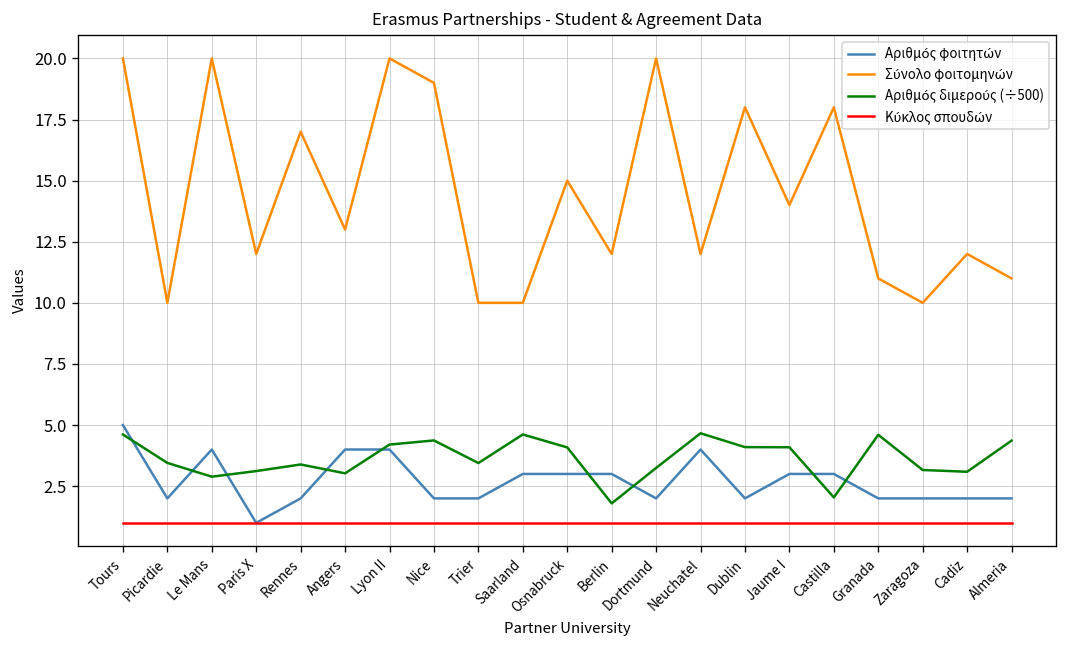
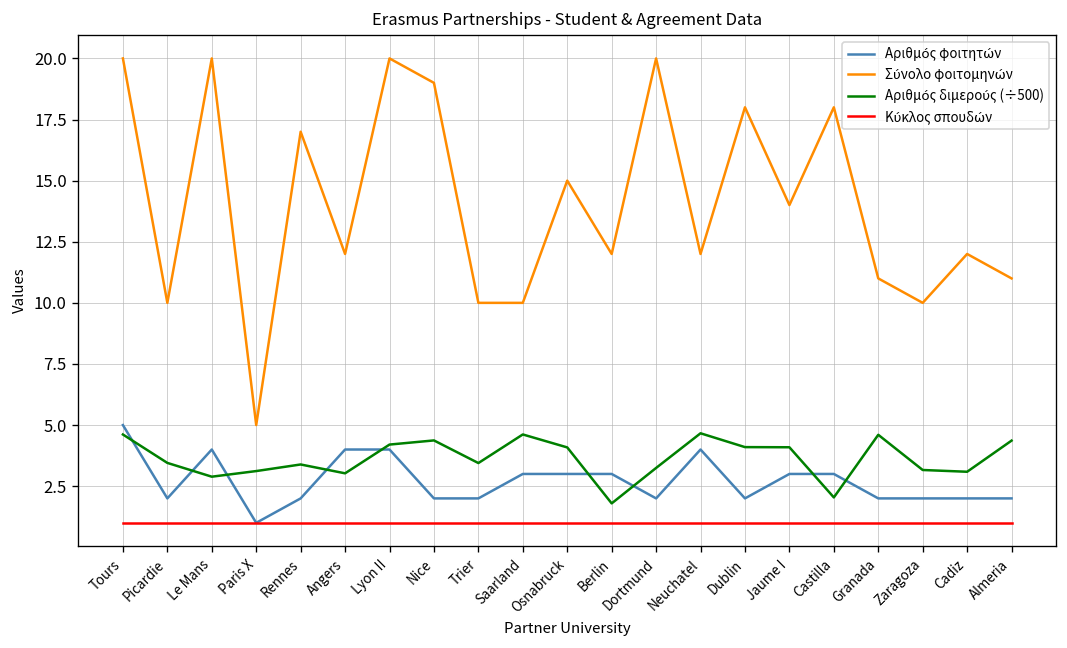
  {
    "Αριθμός φοιτητών": {
      "Tours": 5,
      "Picardie": 2,
      "Le Mans": 4,
      "Rennes": 2,
      "Angers": 4,
      "Lyon II": 4,
      "Nice": 2,
      "Trier": 2,
      "Saarland": 3,
      "Osnabruck": 3,
      "Berlin": 3,
      "Dortmund": 2,
      "Neuchatel": 4,
      "Dublin": 2,
      "Jaume I": 3,
      "Castilla": 3,
      "Granada": 2,
      "Zaragoza": 2,
      "Cadiz": 2,
      "Almeria": 2
    },
    "Σύνολο φοιτομηνών": {
      "Tours": 20,
      "Picardie": 10,
      "Le Mans": 20,
-     "Paris X": 12,
+     "Paris X": 5,
      "Rennes": 17,
-     "Angers": 13,
+     "Angers": 12,
      "Lyon II": 20,
      "Nice": 19,
      "Trier": 10,
      "Saarland": 10,
      "Osnabruck": 15,
      "Berlin": 12,
      "Dortmund": 20,
      "Neuchatel": 12,
      "Dublin": 18,
      "Jaume I": 14,
      "Castilla": 18,
      "Granada": 11,
      "Zaragoza": 10,
      "Cadiz": 12,
      "Almeria": 11
    },
    "Αριθμός διμερούς (÷500)": {
      "Tours": 4.6,
      "Picardie": 3.5,
      "Le Mans": 3,
      "Paris X": 3,
      "Rennes": 3.4,
      "Angers": 3,
      "Lyon II": 4.2,
      "Nice": 4.4,
      "Trier": 3.4,
      "Saarland": 4.6,
      "Osnabruck": 4,
      "Berlin": 1.8,
      "Dortmund": 3.2,
      "Neuchatel": 4.7,
      "Dublin": 4,
      "Jaume I": 4,
      "Castilla": 2,
      "Granada": 4.6,
      "Zaragoza": 3.2,
      "Cadiz": 3,
      "Almeria": 4.4
    },
    "Κύκλος σπουδών": {
      "Tours": 1,
      "Picardie": 1,
      "Le Mans": 1,
      "Rennes": 1,
      "Angers": 1,
      "Lyon II": 1,
      "Nice": 1,
      "Trier": 1,
      "Saarland": 1,
      "Osnabruck": 1,
      "Berlin": 1,
      "Dortmund": 1,
      "Neuchatel": 1,
      "Dublin": 1,
      "Jaume I": 1,
      "Castilla": 1,
      "Granada": 1,
      "Zaragoza": 1,
      "Cadiz": 1,
      "Almeria": 1
    }
  }
